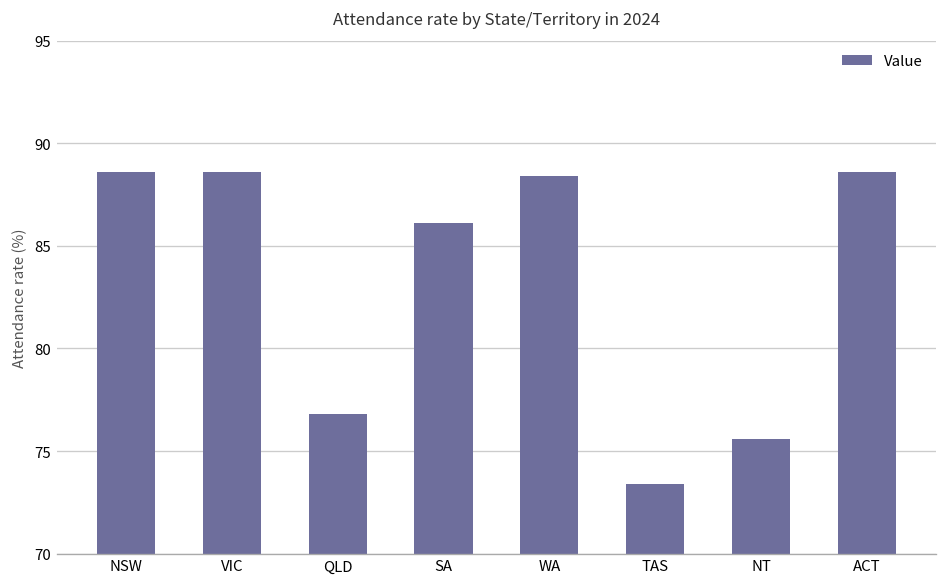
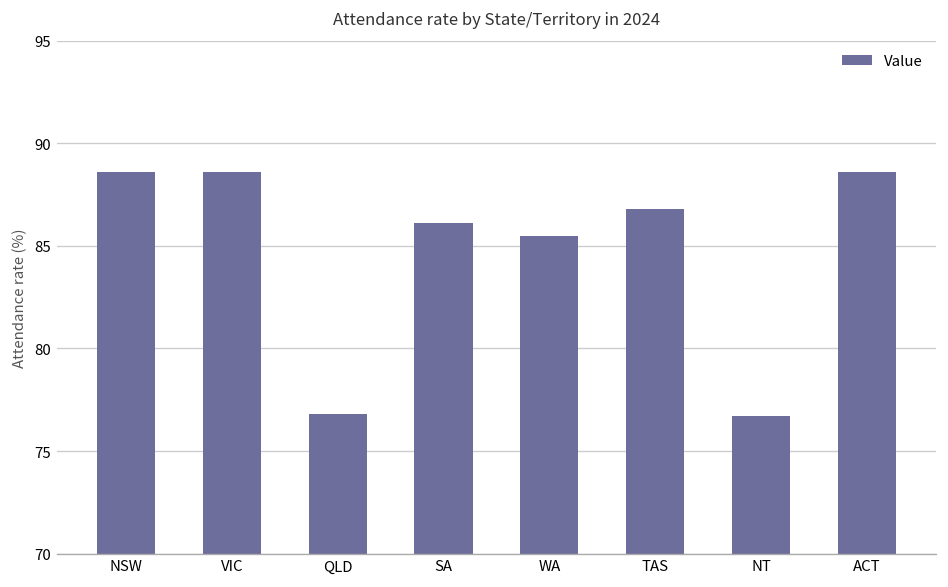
  {
    "NSW": 88.6,
    "VIC": 88.6,
    "QLD": 76.8,
    "SA": 86.1,
-   "WA": 88.4,
-   "TAS": 73.4,
-   "NT": 75.6,
+   "WA": 85.5,
+   "TAS": 86.8,
+   "NT": 76.7,
    "ACT": 88.6
  }
